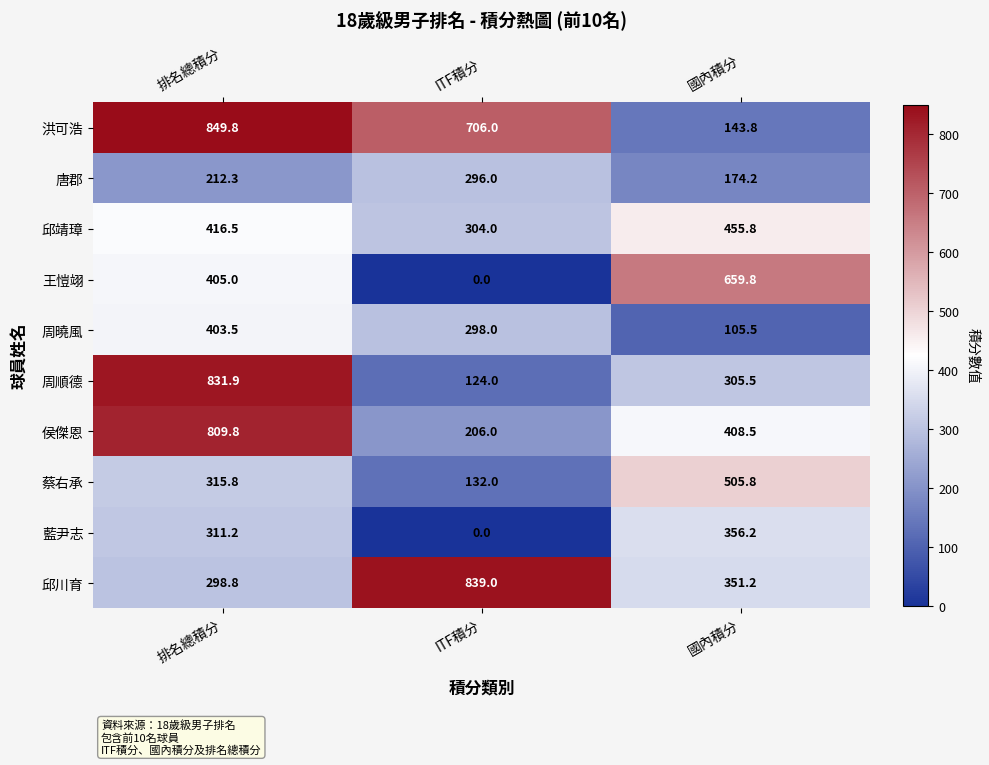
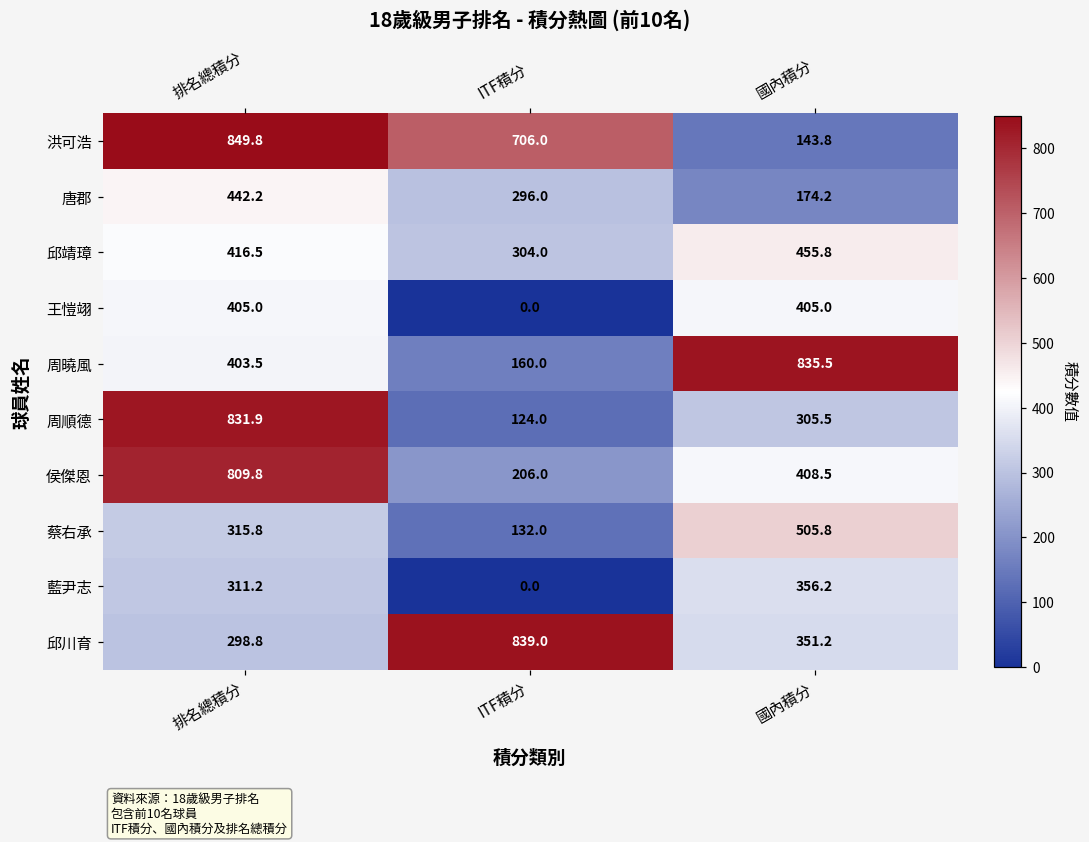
  {
    "洪可浩": {
      "排名總積分": 849.8,
      "ITF積分": 706.0,
      "國內積分": 143.8
    },
    "唐郡": {
-     "排名總積分": 212.3,
+     "排名總積分": 442.2,
      "ITF積分": 296.0,
      "國內積分": 174.2
    },
    "邱靖璋": {
      "排名總積分": 416.5,
      "ITF積分": 304.0,
      "國內積分": 455.8
    },
    "王愷翊": {
      "排名總積分": 405.0,
      "ITF積分": 0.0,
-     "國內積分": 659.8
+     "國內積分": 405.0
    },
    "周曉風": {
      "排名總積分": 403.5,
-     "ITF積分": 298.0,
-     "國內積分": 105.5
+     "ITF積分": 160.0,
+     "國內積分": 835.5
    },
    "周順德": {
      "排名總積分": 831.9,
      "ITF積分": 124.0,
      "國內積分": 305.5
    },
    "侯傑恩": {
      "排名總積分": 809.8,
      "ITF積分": 206.0,
      "國內積分": 408.5
    },
    "蔡右承": {
      "排名總積分": 315.8,
      "ITF積分": 132.0,
      "國內積分": 505.8
    },
    "藍尹志": {
      "排名總積分": 311.2,
      "ITF積分": 0.0,
      "國內積分": 356.2
    },
    "邱川育": {
      "排名總積分": 298.8,
      "ITF積分": 839.0,
      "國內積分": 351.2
    }
  }
